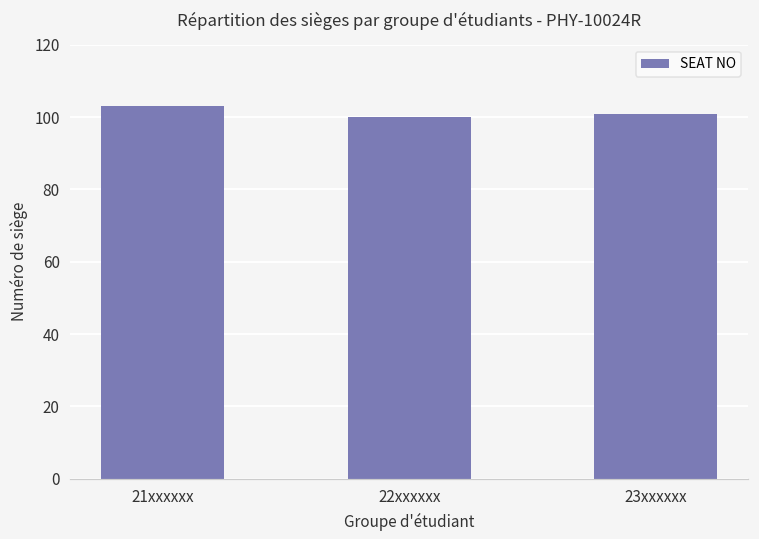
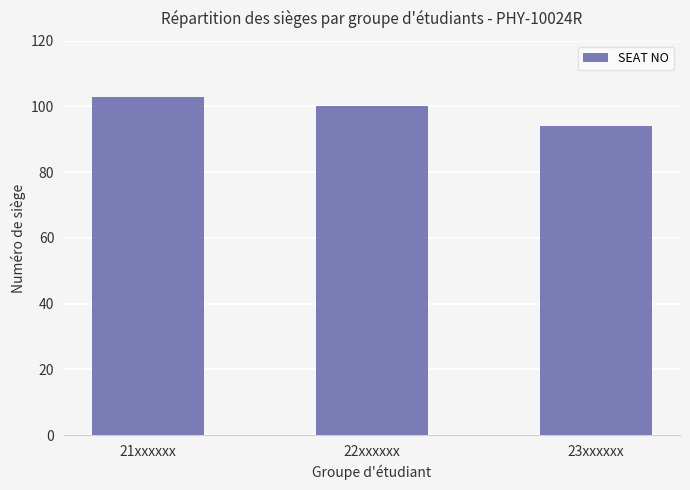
  {
    "21xxxxxx": 103,
    "22xxxxxx": 100,
-   "23xxxxxx": 101
+   "23xxxxxx": 94
  }
